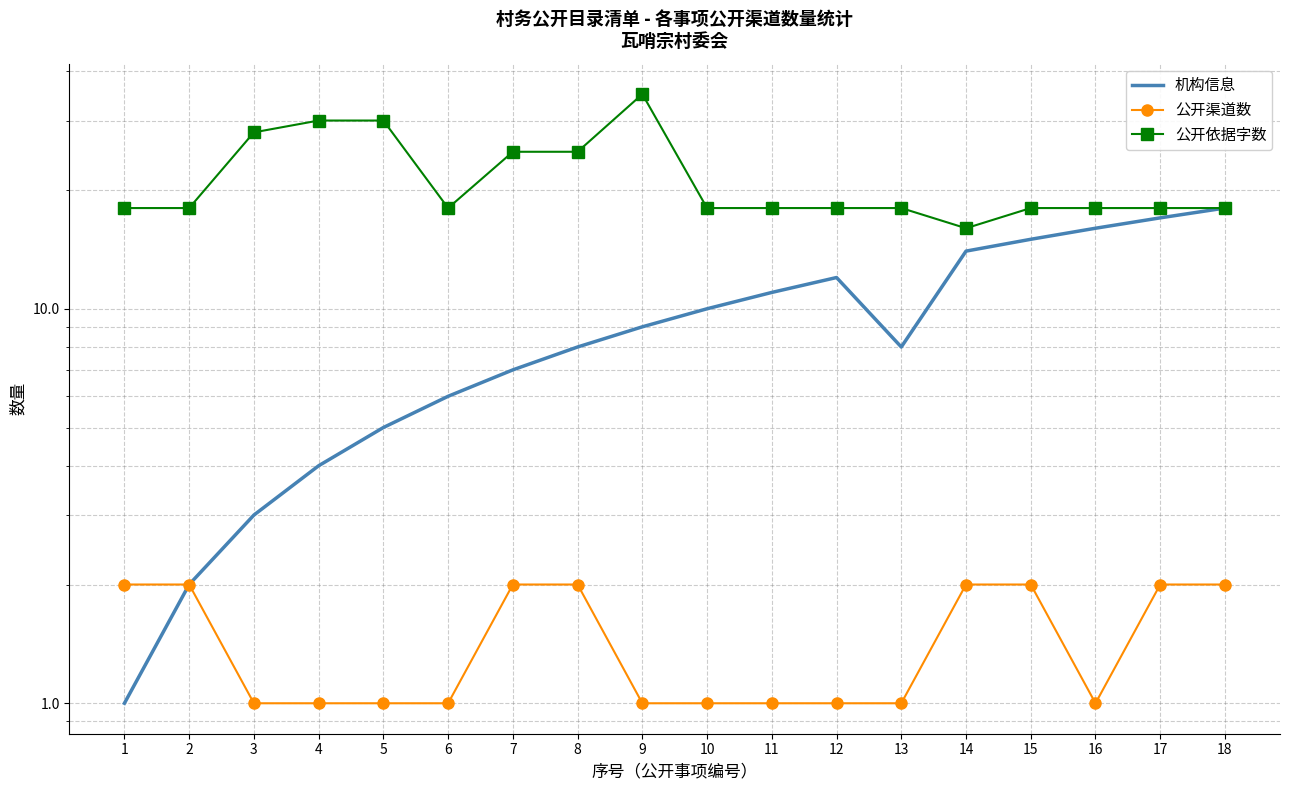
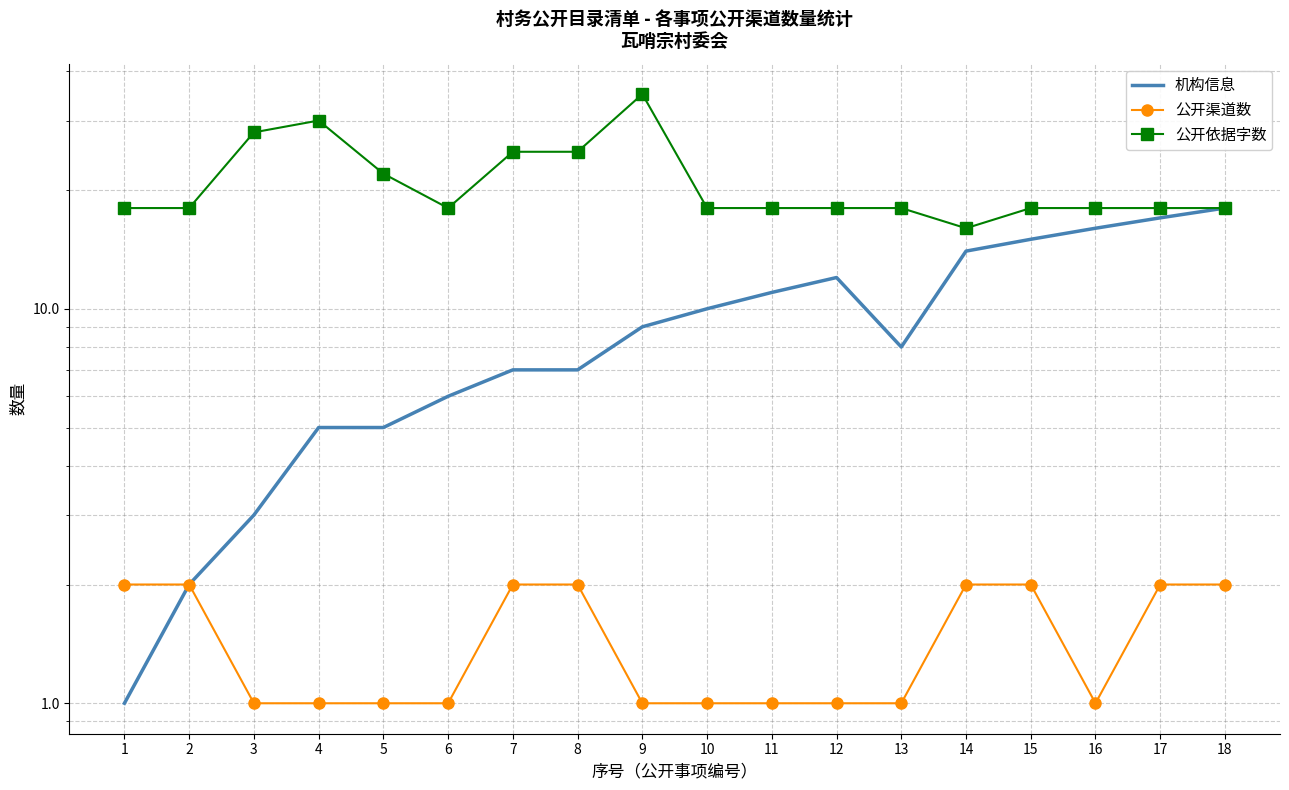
  {
    "机构信息": {
      "1": 1,
      "3": 3,
-     "4": 4,
+     "4": 5,
      "5": 5,
      "6": 6,
      "7": 7,
-     "8": 8,
+     "8": 7,
      "9": 9,
      "10": 10,
      "11": 11,
      "12": 12,
      "13": 8,
      "14": 14,
      "15": 15,
      "16": 16,
      "17": 17
    },
    "公开渠道数": {
      "1": 2,
      "3": 1,
      "4": 1,
      "5": 1,
      "6": 1,
      "7": 2,
      "8": 2,
      "9": 1,
      "10": 1,
      "11": 1,
      "12": 1,
      "13": 1,
      "14": 2,
      "15": 2,
      "16": 1,
      "17": 2,
      "18": 2
    },
    "公开依据字数": {
      "1": 18,
      "2": 18,
      "3": 28,
      "4": 30,
-     "5": 30,
+     "5": 22,
      "6": 18,
      "7": 25,
      "8": 25,
      "9": 35,
      "10": 18,
      "11": 18,
      "12": 18,
      "13": 18,
      "14": 16,
      "15": 18,
      "16": 18,
      "17": 18
    }
  }
